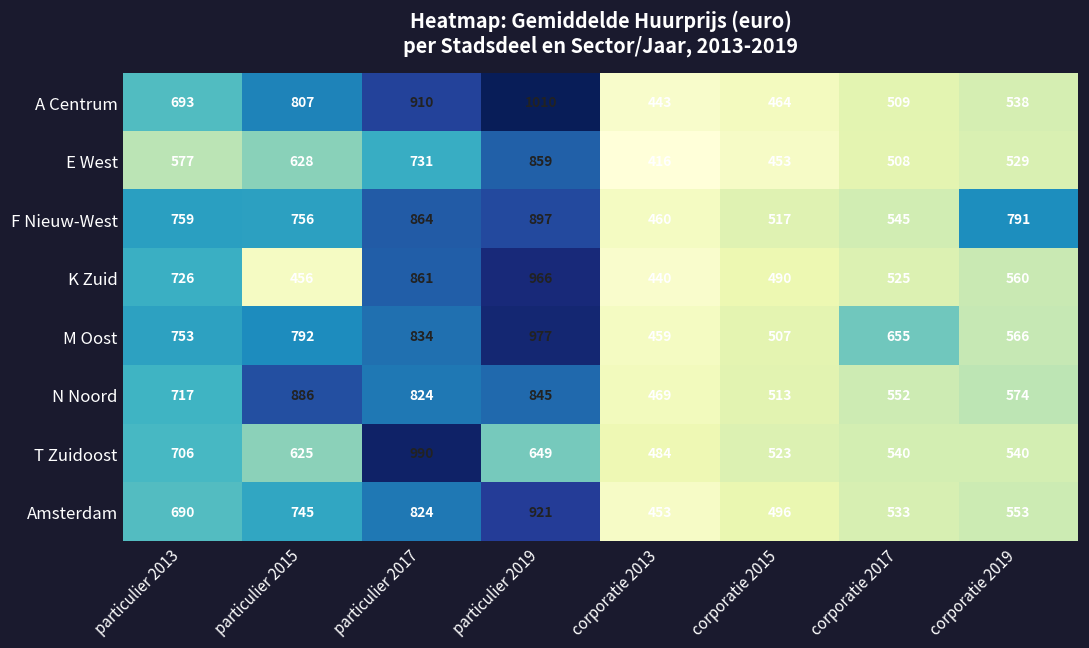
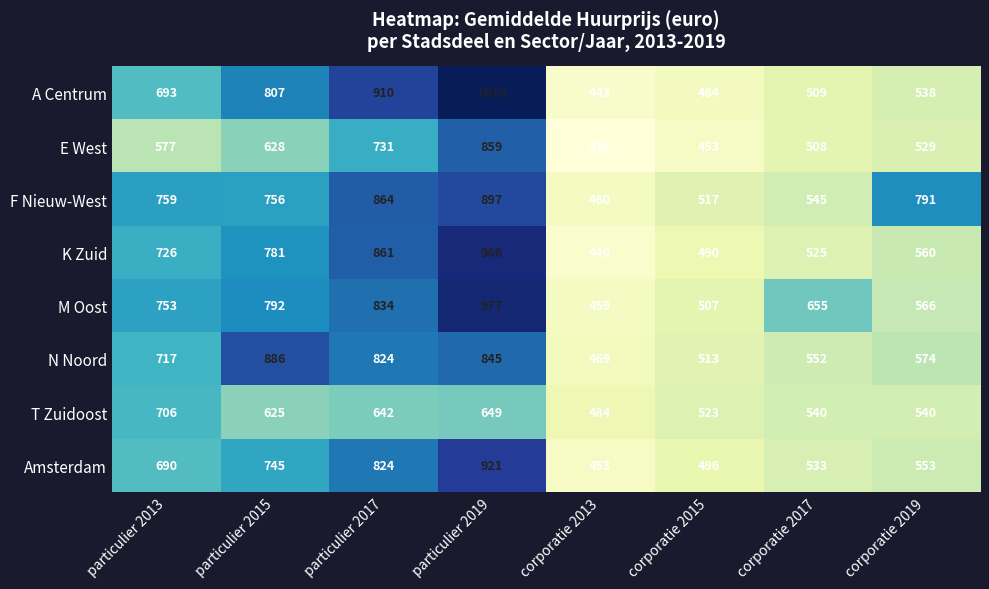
  {
    "A Centrum": {
      "particulier 2013": 693,
      "particulier 2015": 807,
      "particulier 2017": 910,
      "particulier 2019": 1010,
      "corporatie 2013": 443,
      "corporatie 2015": 464,
      "corporatie 2017": 509,
      "corporatie 2019": 538
    },
    "E West": {
      "particulier 2013": 577,
      "particulier 2015": 628,
      "particulier 2017": 731,
      "particulier 2019": 859,
      "corporatie 2015": 453,
      "corporatie 2017": 508,
      "corporatie 2019": 529
    },
    "F Nieuw-West": {
      "particulier 2013": 759,
      "particulier 2015": 756,
      "particulier 2017": 864,
      "particulier 2019": 897,
      "corporatie 2013": 460,
      "corporatie 2015": 517,
      "corporatie 2017": 545,
      "corporatie 2019": 791
    },
    "K Zuid": {
      "particulier 2013": 726,
-     "particulier 2015": 456,
+     "particulier 2015": 781,
      "particulier 2017": 861,
      "particulier 2019": 966,
      "corporatie 2013": 440,
      "corporatie 2015": 490,
      "corporatie 2017": 525,
      "corporatie 2019": 560
    },
    "M Oost": {
      "particulier 2013": 753,
      "particulier 2015": 792,
      "particulier 2017": 834,
      "particulier 2019": 977,
      "corporatie 2013": 459,
      "corporatie 2015": 507,
      "corporatie 2017": 655,
      "corporatie 2019": 566
    },
    "N Noord": {
      "particulier 2013": 717,
      "particulier 2015": 886,
      "particulier 2017": 824,
      "particulier 2019": 845,
      "corporatie 2013": 469,
      "corporatie 2015": 513,
      "corporatie 2017": 552,
      "corporatie 2019": 574
    },
    "T Zuidoost": {
      "particulier 2013": 706,
      "particulier 2015": 625,
-     "particulier 2017": 990,
+     "particulier 2017": 642,
      "particulier 2019": 649,
      "corporatie 2013": 484,
      "corporatie 2015": 523,
      "corporatie 2017": 540,
      "corporatie 2019": 540
    },
    "Amsterdam": {
      "particulier 2013": 690,
      "particulier 2015": 745,
      "particulier 2017": 824,
      "particulier 2019": 921,
      "corporatie 2013": 453,
      "corporatie 2015": 496,
      "corporatie 2017": 533,
      "corporatie 2019": 553
    }
  }
